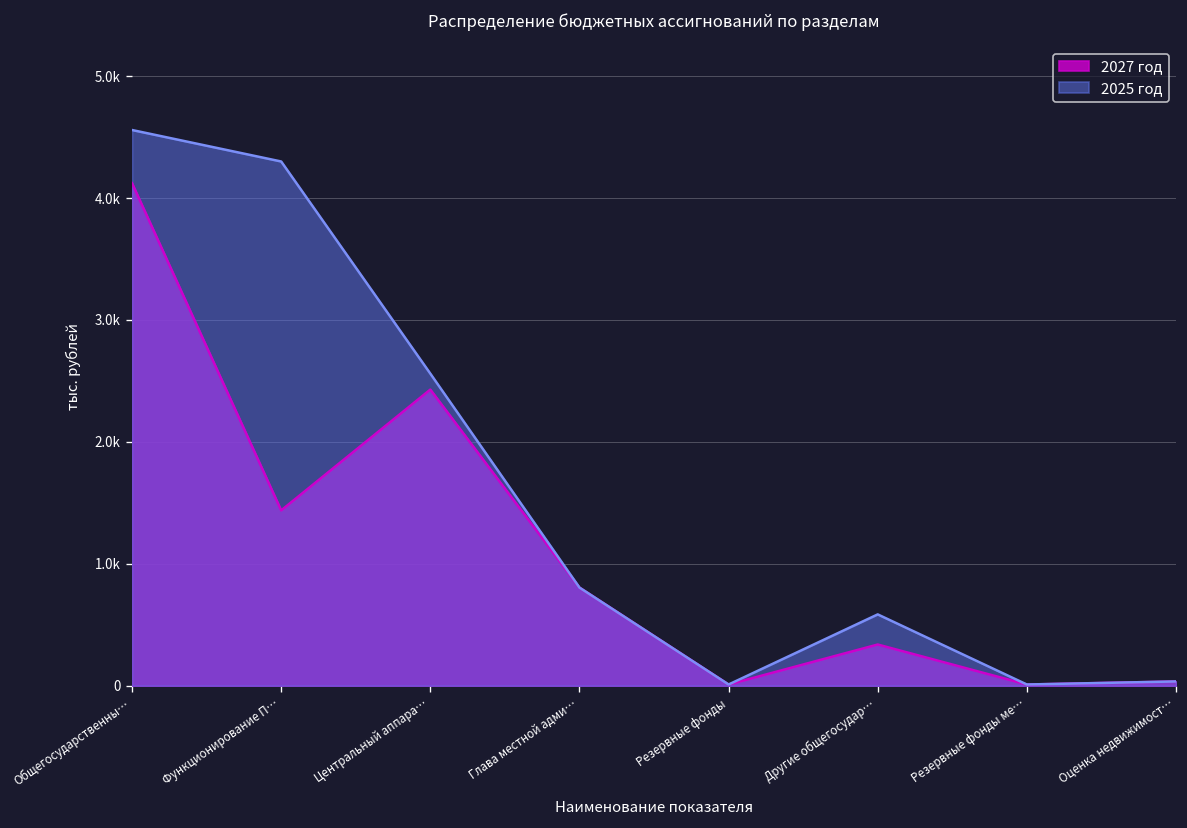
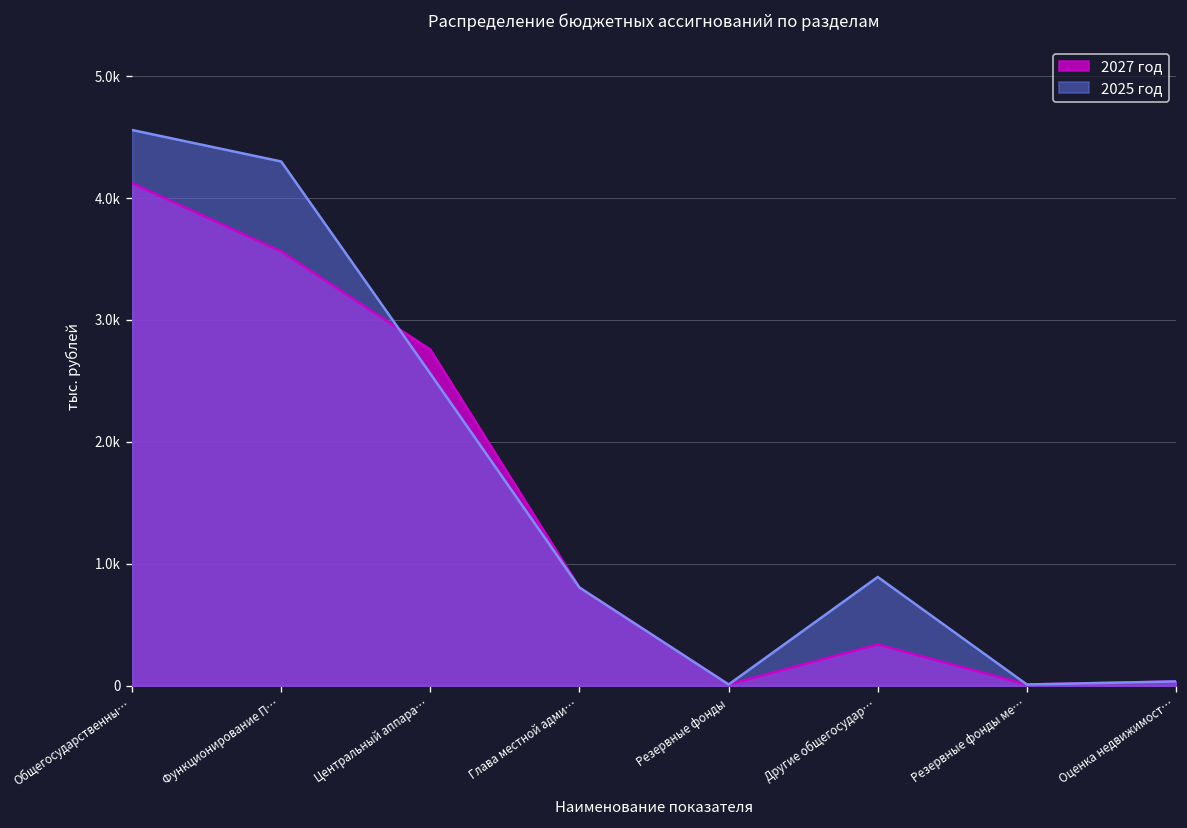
  {
    "2027 год": {
      "Общегосударственны…": 4120,
-     "Функционирование П…": 1440,
-     "Центральный аппара…": 2430,
+     "Функционирование П…": 3560,
+     "Центральный аппара…": 2760,
      "Другие общегосудар…": 340
    },
    "2025 год": {
      "Общегосударственны…": 4560,
      "Функционирование П…": 4300,
      "Центральный аппара…": 2560,
-     "Другие общегосудар…": 590
+     "Другие общегосудар…": 890
    }
  }
